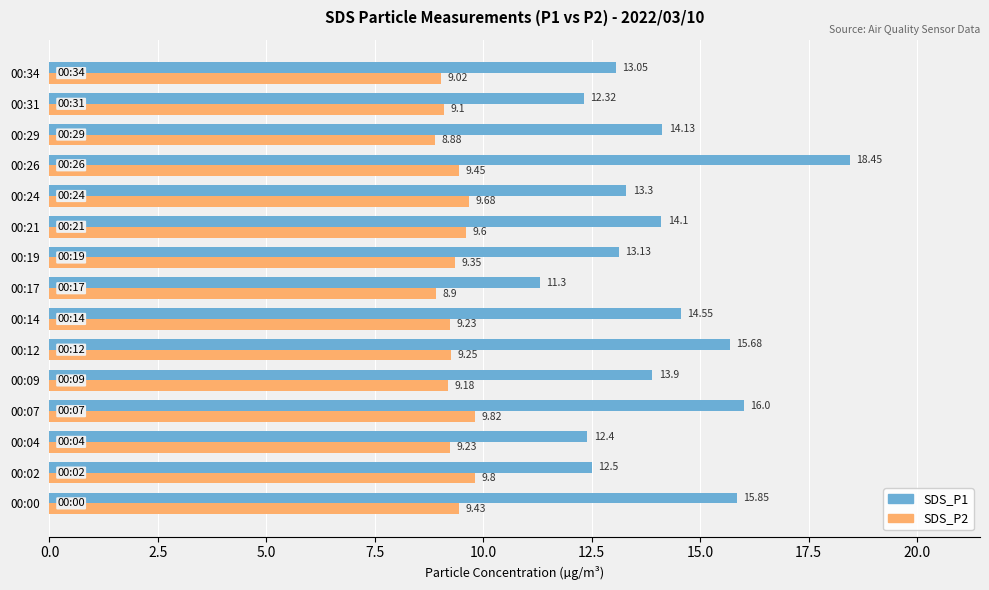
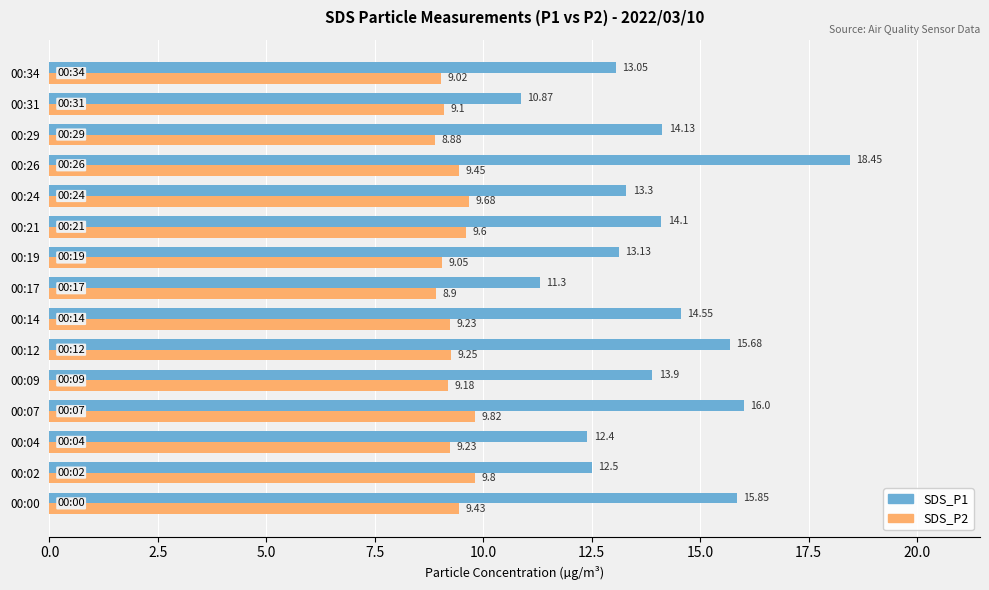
  {
    "SDS_P1": {
      "00:34": 13.05,
-     "00:31": 12.32,
+     "00:31": 10.87,
      "00:29": 14.13,
      "00:26": 18.45,
      "00:24": 13.3,
      "00:21": 14.1,
      "00:19": 13.13,
      "00:17": 11.3,
      "00:14": 14.55,
      "00:12": 15.68,
      "00:09": 13.9,
      "00:07": 16.0,
      "00:04": 12.4,
      "00:02": 12.5,
      "00:00": 15.85
    },
    "SDS_P2": {
      "00:34": 9.02,
      "00:31": 9.1,
      "00:29": 8.88,
      "00:26": 9.45,
      "00:24": 9.68,
      "00:21": 9.6,
-     "00:19": 9.35,
+     "00:19": 9.05,
      "00:17": 8.9,
      "00:14": 9.23,
      "00:12": 9.25,
      "00:09": 9.18,
      "00:07": 9.82,
      "00:04": 9.23,
      "00:02": 9.8,
      "00:00": 9.43
    }
  }
